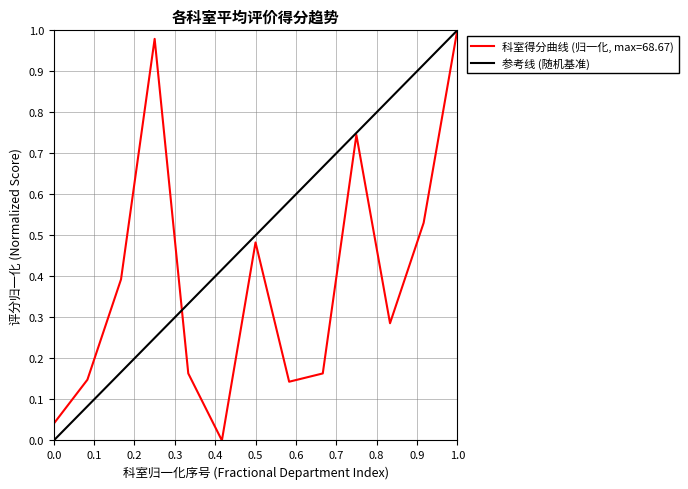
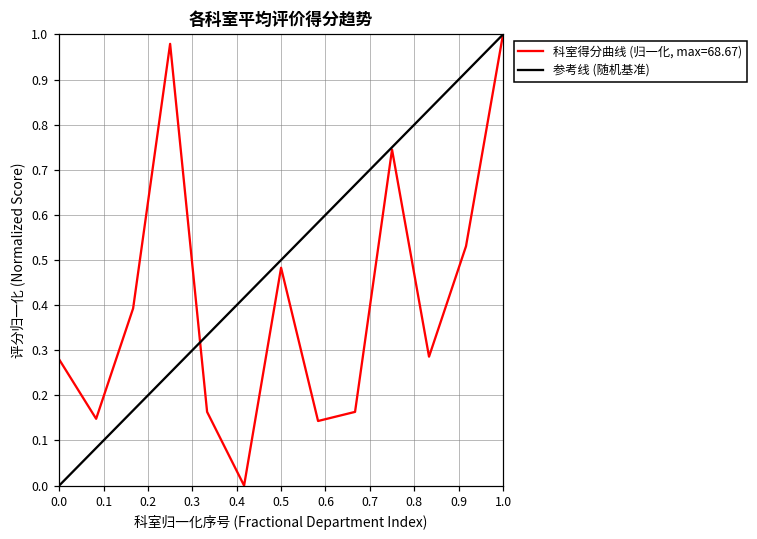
  {
    "科室得分曲线 (归一化, max=68.67)": {
-     "0.0": 0.04,
+     "0.0": 0.28,
      "0.5": 0.48
    },
    "参考线 (随机基准)": {
      "0.0": 0.00
    }
  }
